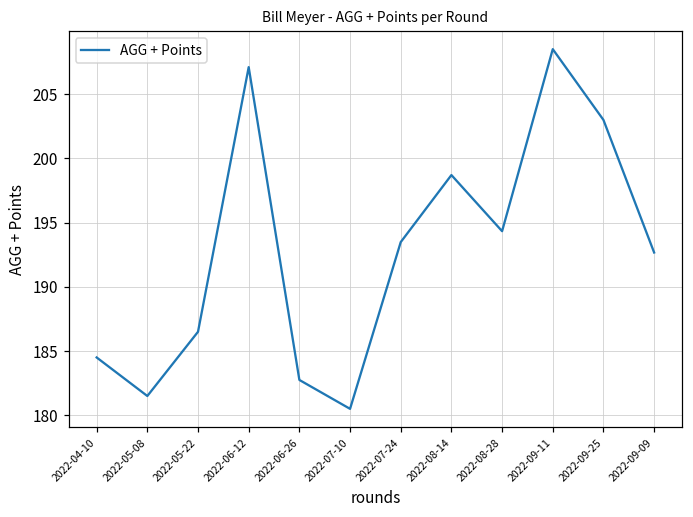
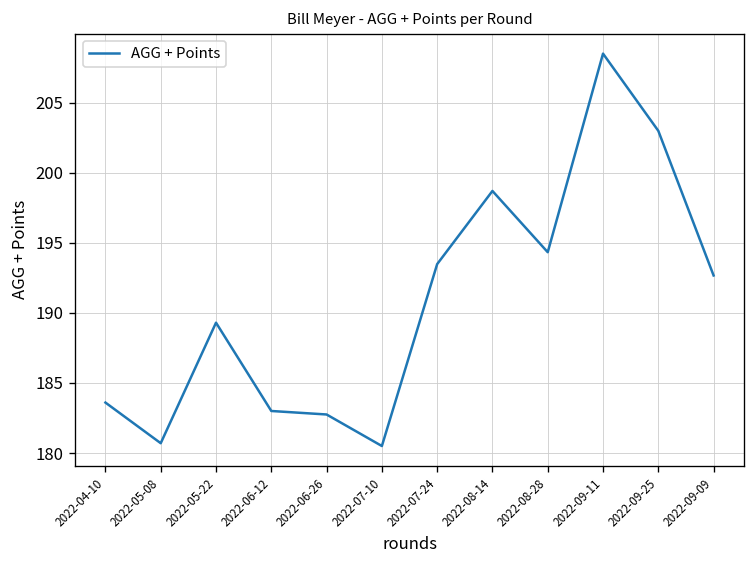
  {
-   "2022-04-10": 184.5,
-   "2022-05-08": 181.5,
-   "2022-05-22": 186.5,
-   "2022-06-12": 207.1,
+   "2022-04-10": 183.6,
+   "2022-05-08": 180.7,
+   "2022-05-22": 189.3,
+   "2022-06-12": 183.0,
    "2022-06-26": 182.8,
    "2022-07-10": 180.5,
    "2022-07-24": 193.5,
    "2022-08-14": 198.7,
    "2022-08-28": 194.3,
    "2022-09-11": 208.5,
    "2022-09-25": 203.0,
    "2022-09-09": 192.7
  }
